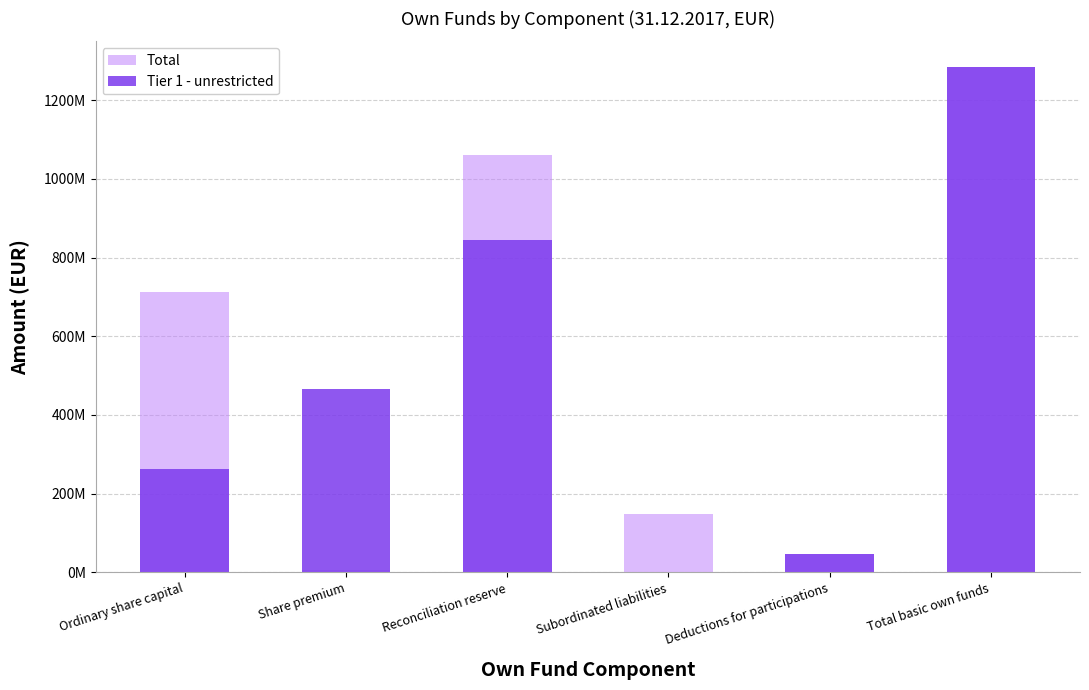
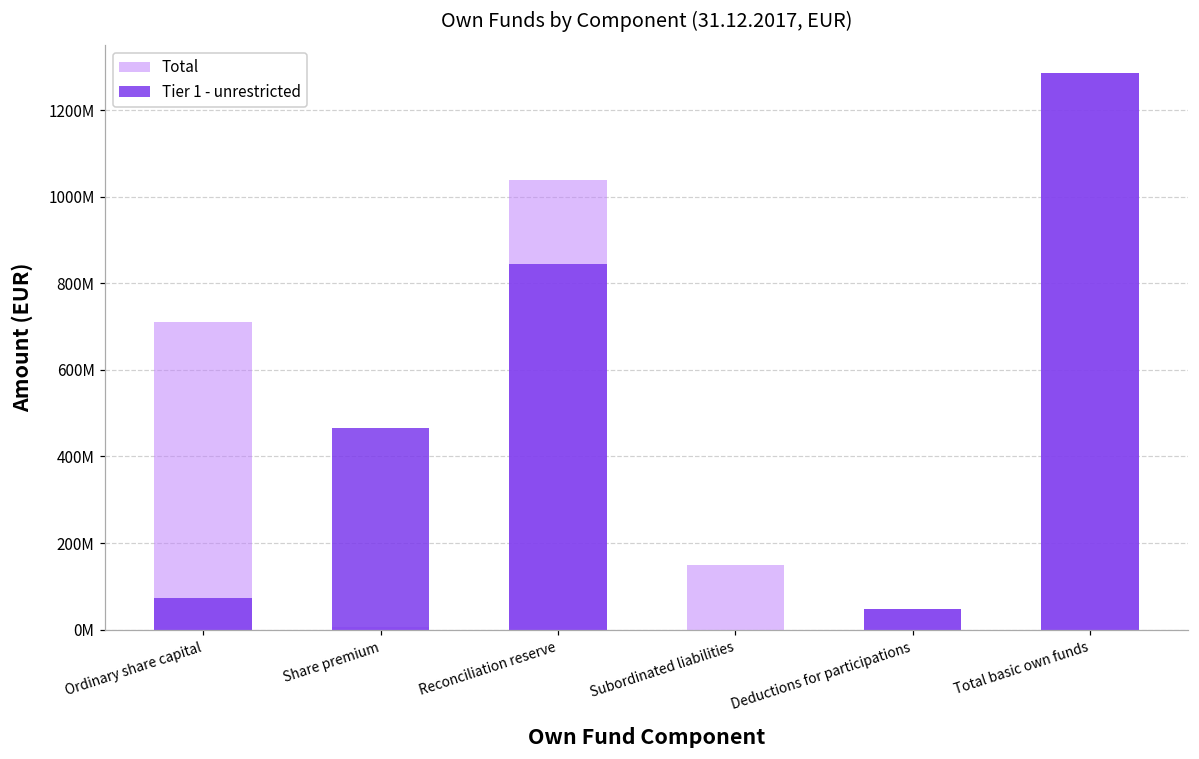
  {
    "Total": {
      "Ordinary share capital": 710000000,
-     "Reconciliation reserve": 1060000000,
+     "Reconciliation reserve": 1040000000,
      "Subordinated liabilities": 150000000,
      "Deductions for participations": 50000000,
      "Total basic own funds": 1280000000
    },
    "Tier 1 - unrestricted": {
-     "Ordinary share capital": 260000000,
+     "Ordinary share capital": 70000000,
      "Share premium": 470000000,
      "Subordinated liabilities": 0,
      "Deductions for participations": 50000000,
      "Total basic own funds": 1280000000
    }
  }
